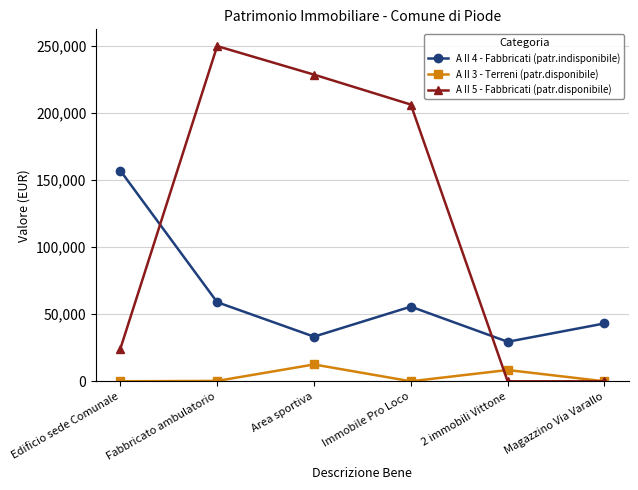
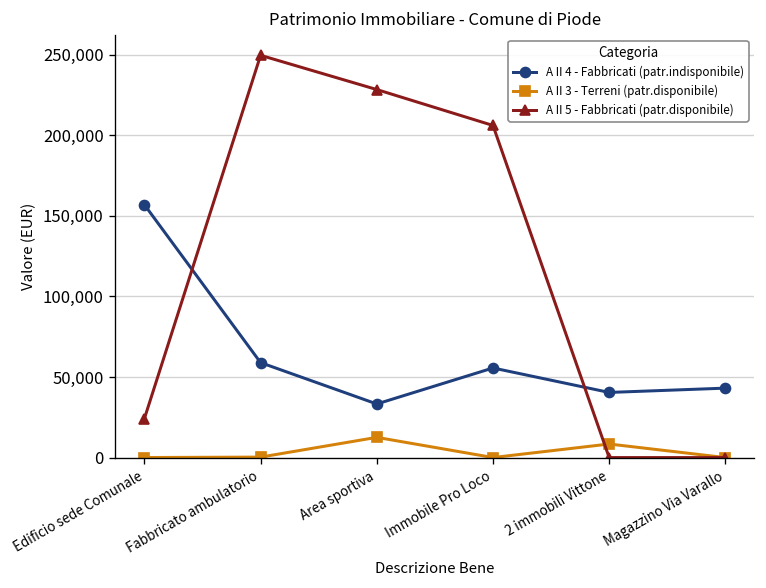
  {
    "A II 4 - Fabbricati (patr.indisponibile)": {
      "Edificio sede Comunale": "157,000",
      "Fabbricato ambulatorio": "59,000",
      "Area sportiva": "33,000",
      "Immobile Pro Loco": "56,000",
-     "2 immobili Vittone": "29,000",
+     "2 immobili Vittone": "40,000",
      "Magazzino Via Varallo": "43,000"
    },
    "A II 3 - Terreni (patr.disponibile)": {
      "Edificio sede Comunale": "0",
      "Fabbricato ambulatorio": "0",
      "Area sportiva": "13,000",
      "Immobile Pro Loco": "0",
      "2 immobili Vittone": "8,000"
    },
    "A II 5 - Fabbricati (patr.disponibile)": {
      "Edificio sede Comunale": "24,000",
      "Fabbricato ambulatorio": "250,000",
      "Area sportiva": "228,000",
      "Immobile Pro Loco": "206,000",
      "2 immobili Vittone": "0"
    }
  }
